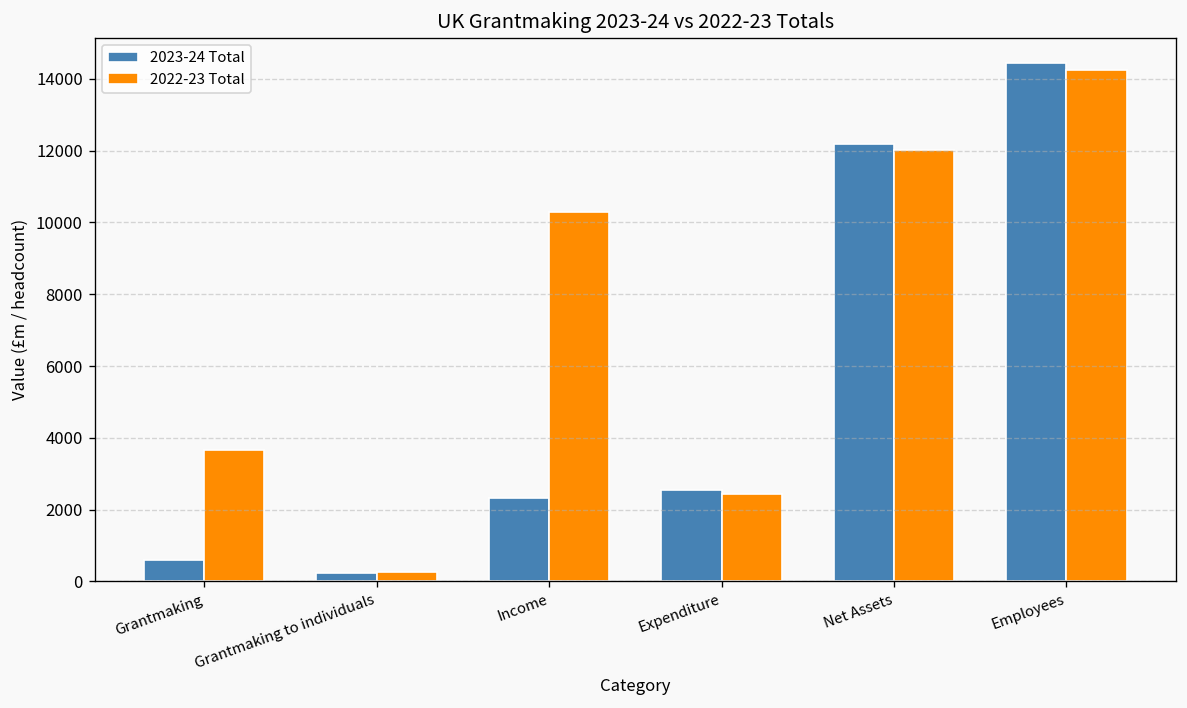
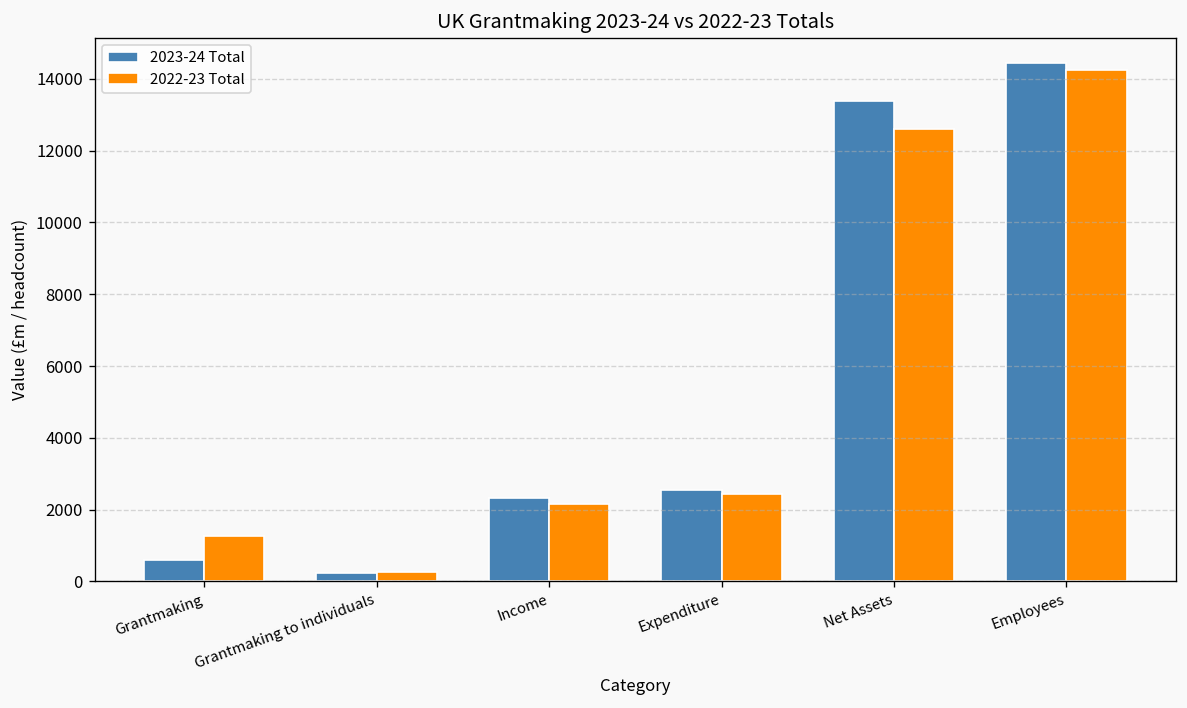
  {
    "2023-24 Total": {
      "Grantmaking": 600,
      "Grantmaking to individuals": 200,
      "Income": 2300,
      "Expenditure": 2500,
-     "Net Assets": 12200,
+     "Net Assets": 13400,
      "Employees": 14400
    },
    "2022-23 Total": {
-     "Grantmaking": 3700,
+     "Grantmaking": 1300,
      "Grantmaking to individuals": 300,
-     "Income": 10300,
+     "Income": 2200,
      "Expenditure": 2400,
-     "Net Assets": 12000,
+     "Net Assets": 12600,
      "Employees": 14300
    }
  }
